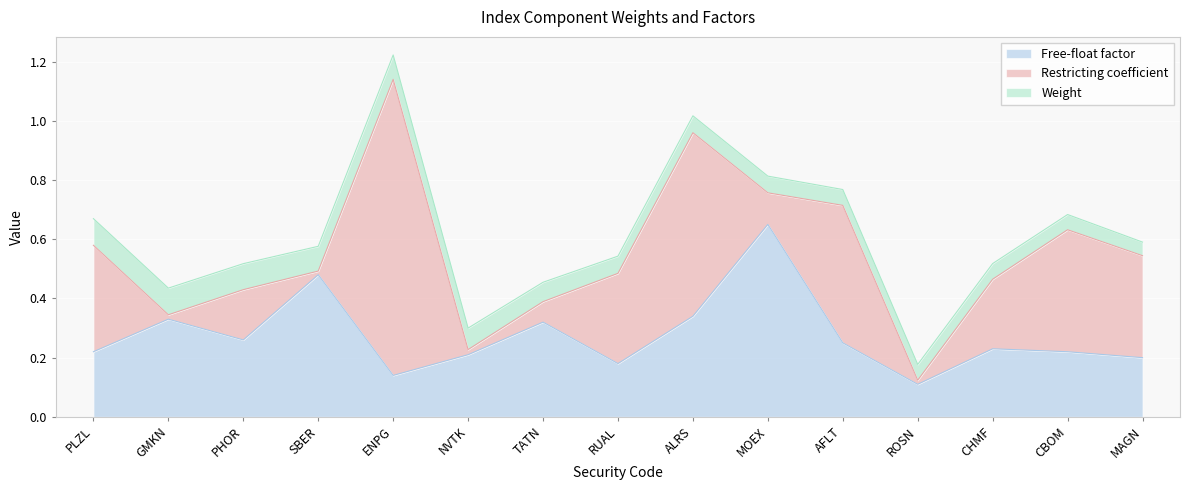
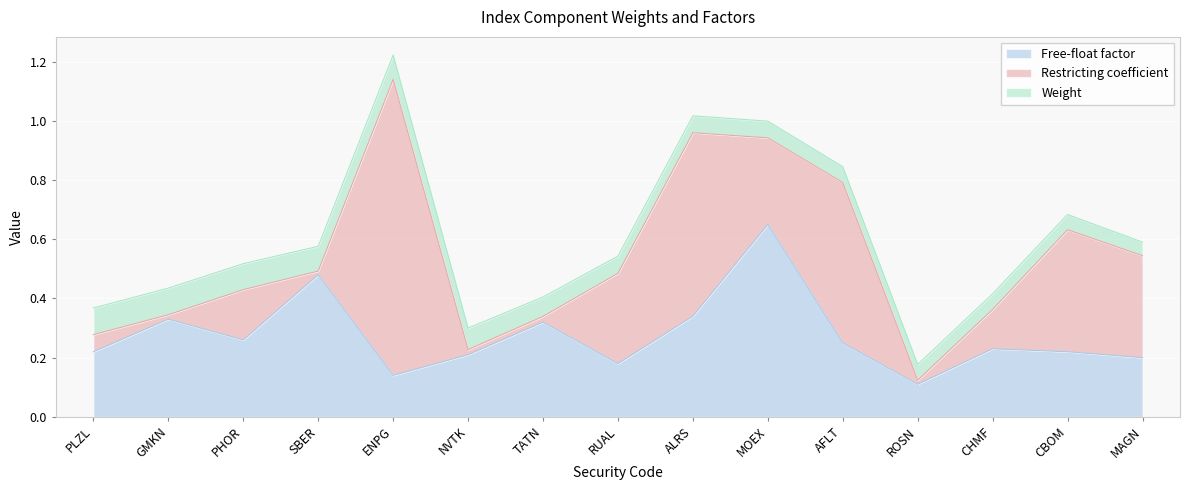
  {
    "Restricting coefficient": {
-     "PLZL": 0.36,
+     "PLZL": 0.06,
      "GMKN": 0.01,
      "PHOR": 0.17,
      "SBER": 0.01,
      "ENPG": 1.00,
      "NVTK": 0.02,
-     "TATN": 0.07,
+     "TATN": 0.02,
      "RUAL": 0.30,
      "ALRS": 0.62,
-     "MOEX": 0.11,
-     "AFLT": 0.46,
+     "MOEX": 0.29,
+     "AFLT": 0.54,
      "ROSN": 0.01,
-     "CHMF": 0.23,
+     "CHMF": 0.13,
      "CBOM": 0.41,
      "MAGN": 0.34
    }
  }
